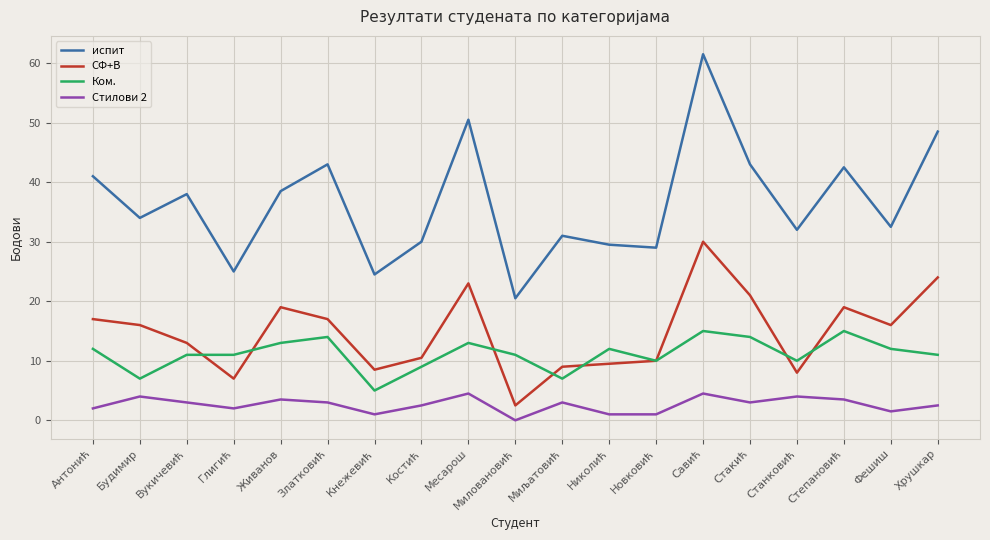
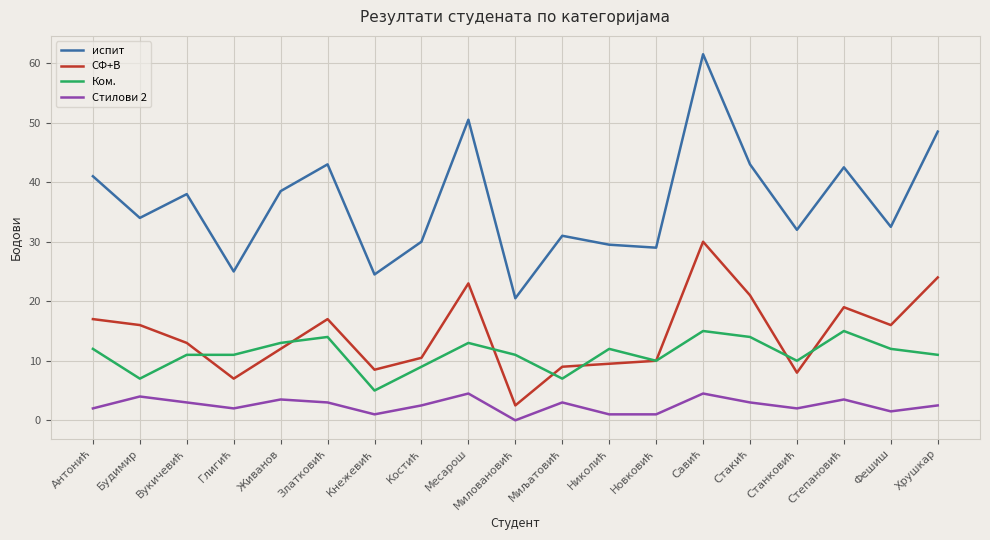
  {
    "испит": {
      "Антонић": 41,
      "Будимир": 34,
      "Вукичевић": 38,
      "Глигић": 25,
      "Живанов": 39,
      "Златковић": 43,
      "Кнежевић": 25,
      "Костић": 30,
      "Месарош": 51,
      "Миловановић": 21,
      "Миљатовић": 31,
      "Николић": 30,
      "Новковић": 29,
      "Савић": 62,
      "Стакић": 43,
      "Станковић": 32,
      "Степановић": 43,
      "Фешиш": 33,
      "Хрушкар": 49
    },
    "СФ+В": {
      "Антонић": 17,
      "Будимир": 16,
      "Вукичевић": 13,
      "Глигић": 7,
-     "Живанов": 19,
+     "Живанов": 12,
      "Златковић": 17,
      "Кнежевић": 9,
      "Костић": 11,
      "Месарош": 23,
      "Миловановић": 3,
      "Миљатовић": 9,
      "Николић": 10,
      "Савић": 30,
      "Стакић": 21,
      "Станковић": 8,
      "Степановић": 19,
      "Фешиш": 16,
      "Хрушкар": 24
    },
    "Ком.": {
      "Антонић": 12,
      "Будимир": 7,
      "Вукичевић": 11,
      "Глигић": 11,
      "Живанов": 13,
      "Златковић": 14,
      "Кнежевић": 5,
      "Костић": 9,
      "Месарош": 13,
      "Миловановић": 11,
      "Миљатовић": 7,
      "Николић": 12,
      "Савић": 15,
      "Стакић": 14,
      "Станковић": 10,
      "Степановић": 15,
      "Фешиш": 12,
      "Хрушкар": 11
    },
    "Стилови 2": {
      "Антонић": 2,
      "Будимир": 4,
      "Вукичевић": 3,
      "Глигић": 2,
      "Живанов": 4,
      "Златковић": 3,
      "Кнежевић": 1,
      "Костић": 3,
      "Месарош": 5,
      "Миловановић": 0,
      "Миљатовић": 3,
      "Николић": 1,
      "Новковић": 1,
      "Савић": 5,
      "Стакић": 3,
-     "Станковић": 4,
+     "Станковић": 2,
      "Степановић": 4,
      "Фешиш": 2,
      "Хрушкар": 3
    }
  }
